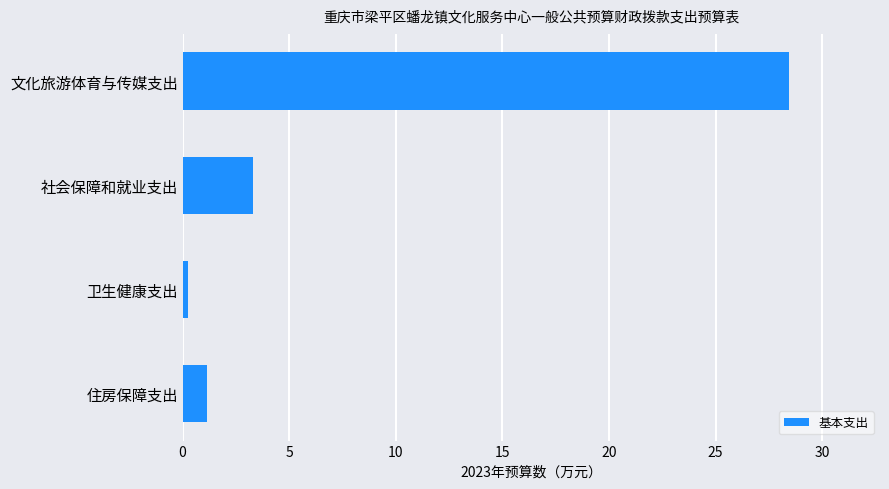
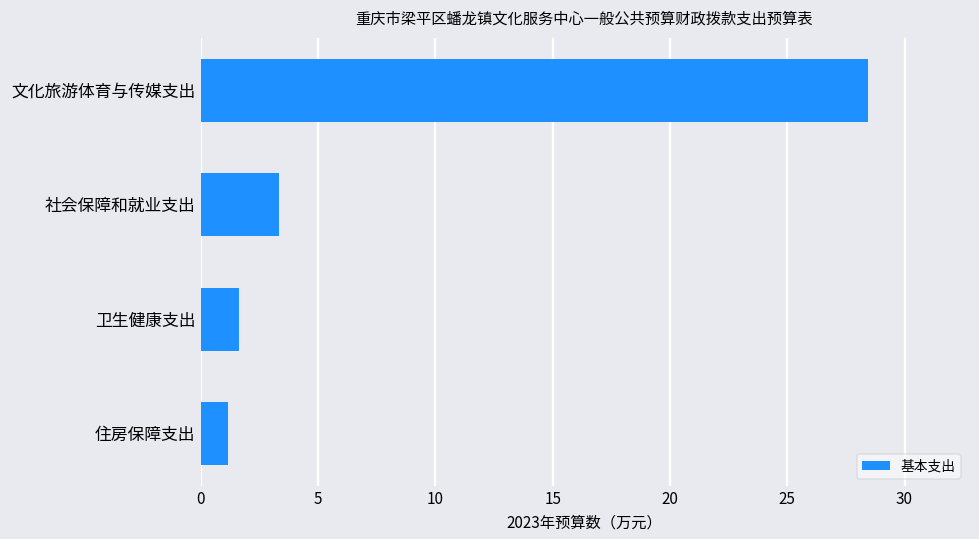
  {
    "文化旅游体育与传媒支出": 28.4,
    "社会保障和就业支出": 3.3,
-   "卫生健康支出": 0.2,
+   "卫生健康支出": 1.6,
    "住房保障支出": 1.2
  }
